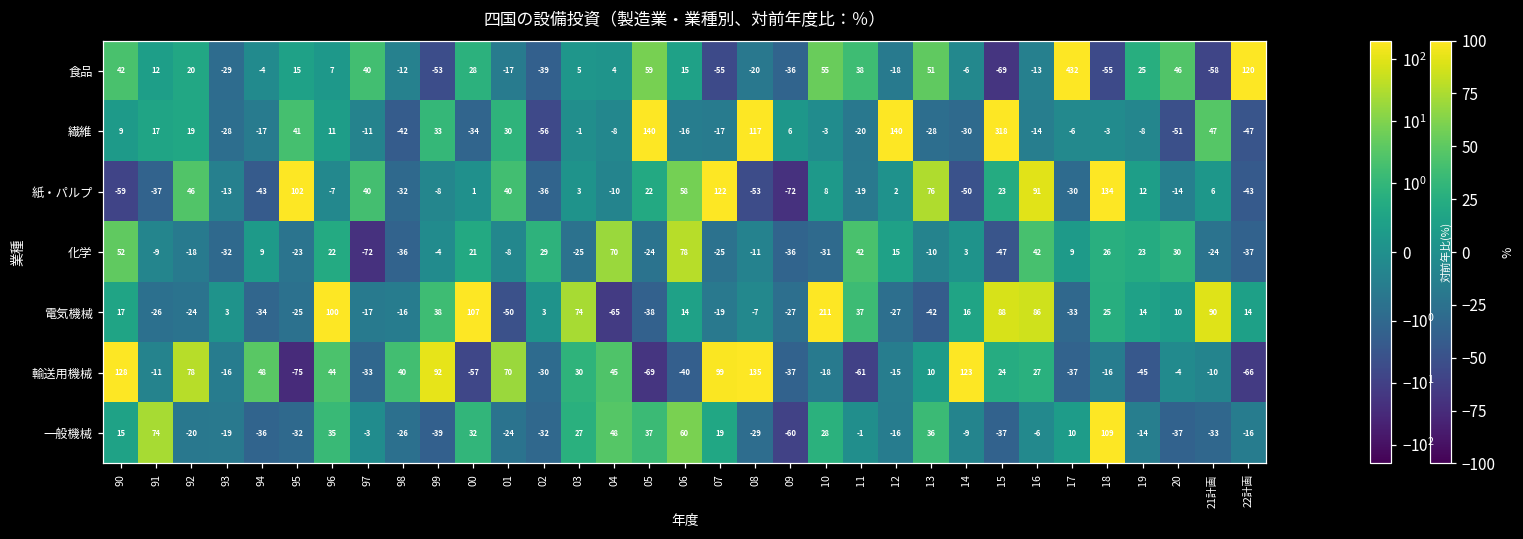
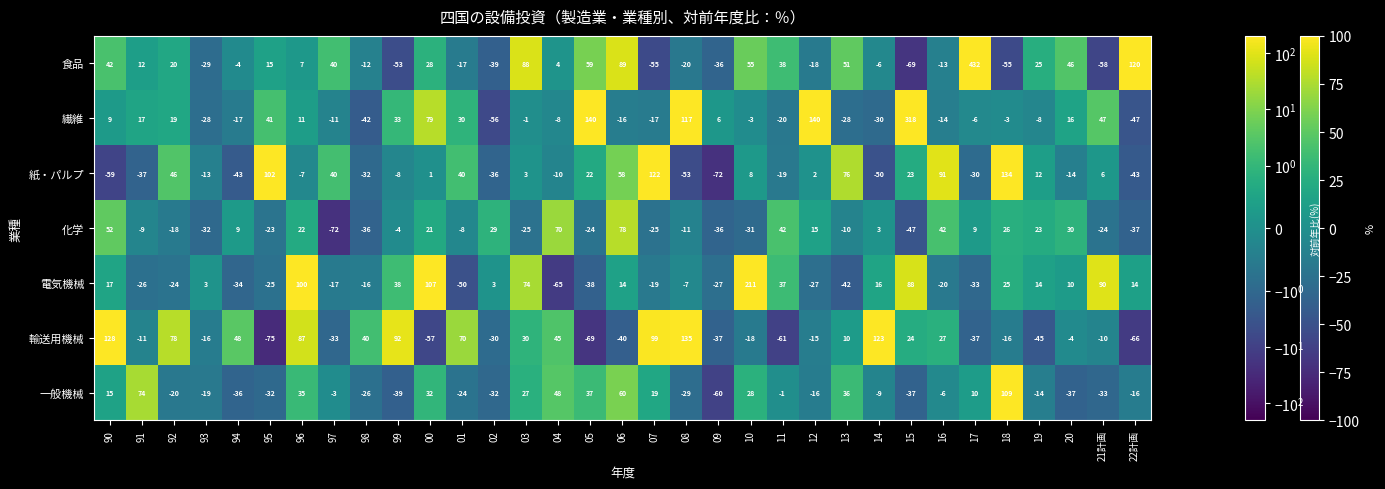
  {
    "食品": {
      "90": 42,
      "91": 12,
      "92": 20,
      "93": -29,
      "94": -4,
      "95": 15,
      "96": 7,
      "97": 40,
      "98": -12,
      "99": -53,
      "00": 28,
      "01": -17,
      "02": -39,
-     "03": 5,
+     "03": 88,
      "04": 4,
      "05": 59,
-     "06": 15,
+     "06": 89,
      "07": -55,
      "08": -20,
      "09": -36,
      "10": 55,
      "11": 38,
      "12": -18,
      "13": 51,
      "14": -6,
      "15": -69,
      "16": -13,
      "17": 432,
      "18": -55,
      "19": 25,
      "20": 46,
      "21計画": -58,
      "22計画": 120
    },
    "繊維": {
      "90": 9,
      "91": 17,
      "92": 19,
      "93": -28,
      "94": -17,
      "95": 41,
      "96": 11,
      "97": -11,
      "98": -42,
      "99": 33,
-     "00": -34,
+     "00": 79,
      "01": 30,
      "02": -56,
      "03": -1,
      "04": -8,
      "05": 140,
      "06": -16,
      "07": -17,
      "08": 117,
      "09": 6,
      "10": -3,
      "11": -20,
      "12": 140,
      "13": -28,
      "14": -30,
      "15": 318,
      "16": -14,
      "17": -6,
      "18": -3,
      "19": -8,
-     "20": -51,
+     "20": 16,
      "21計画": 47,
      "22計画": -47
    },
    "電気機械": {
      "90": 17,
      "91": -26,
      "92": -24,
      "93": 3,
      "94": -34,
      "95": -25,
      "96": 100,
      "97": -17,
      "98": -16,
      "99": 38,
      "00": 107,
      "01": -50,
      "02": 3,
      "03": 74,
      "04": -65,
      "05": -38,
      "06": 14,
      "07": -19,
      "08": -7,
      "09": -27,
      "10": 211,
      "11": 37,
      "12": -27,
      "13": -42,
      "14": 16,
      "15": 88,
-     "16": 86,
+     "16": -20,
      "17": -33,
      "18": 25,
      "19": 14,
      "20": 10,
      "21計画": 90,
      "22計画": 14
    },
    "輸送用機械": {
      "90": 128,
      "91": -11,
      "92": 78,
      "93": -16,
      "94": 48,
      "95": -75,
-     "96": 44,
+     "96": 87,
      "97": -33,
      "98": 40,
      "99": 92,
      "00": -57,
      "01": 70,
      "02": -30,
      "03": 30,
      "04": 45,
      "05": -69,
      "06": -40,
      "07": 99,
      "08": 135,
      "09": -37,
      "10": -18,
      "11": -61,
      "12": -15,
      "13": 10,
      "14": 123,
      "15": 24,
      "16": 27,
      "17": -37,
      "18": -16,
      "19": -45,
      "20": -4,
      "21計画": -10,
      "22計画": -66
    }
  }
